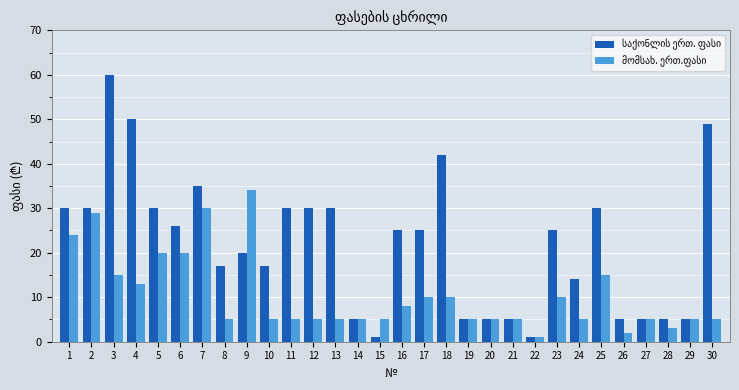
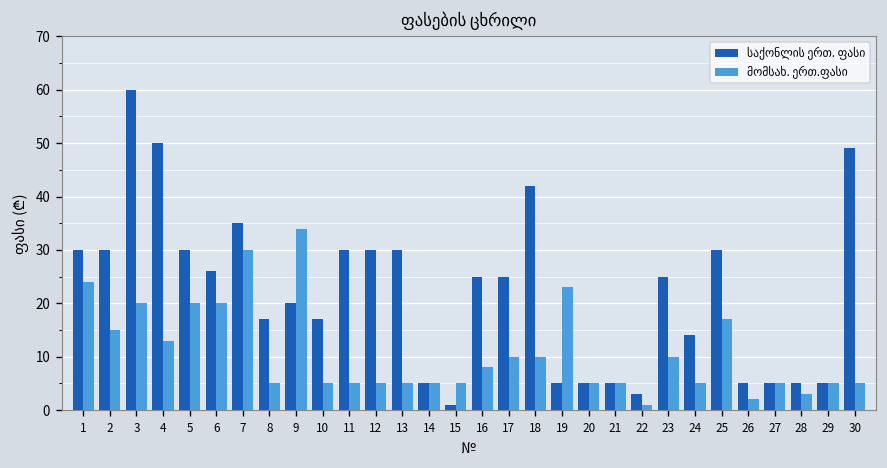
  {
    "საქონლის ერთ. ფასი": {
      "1": 30,
      "2": 30,
      "3": 60,
      "4": 50,
      "5": 30,
      "6": 26,
      "7": 35,
      "8": 17,
      "9": 20,
      "10": 17,
      "11": 30,
      "12": 30,
      "13": 30,
      "14": 5,
      "15": 1,
      "16": 25,
      "17": 25,
      "18": 42,
      "19": 5,
      "20": 5,
      "21": 5,
-     "22": 1,
+     "22": 3,
      "23": 25,
      "24": 14,
      "25": 30,
      "26": 5,
      "27": 5,
      "28": 5,
      "29": 5,
      "30": 49
    },
    "მომსახ. ერთ.ფასი": {
      "1": 24,
-     "2": 29,
-     "3": 15,
+     "2": 15,
+     "3": 20,
      "4": 13,
      "5": 20,
      "6": 20,
      "7": 30,
      "8": 5,
      "9": 34,
      "10": 5,
      "11": 5,
      "12": 5,
      "13": 5,
      "14": 5,
      "15": 5,
      "16": 8,
      "17": 10,
      "18": 10,
-     "19": 5,
+     "19": 23,
      "20": 5,
      "21": 5,
      "22": 1,
      "23": 10,
      "24": 5,
-     "25": 15,
+     "25": 17,
      "26": 2,
      "27": 5,
      "28": 3,
      "29": 5,
      "30": 5
    }
  }
